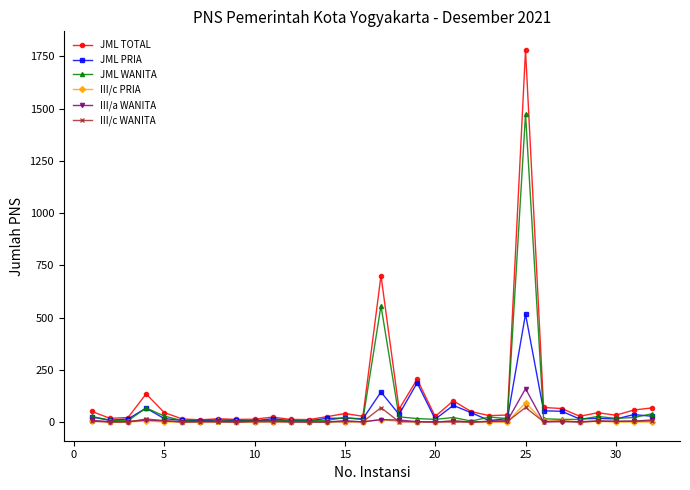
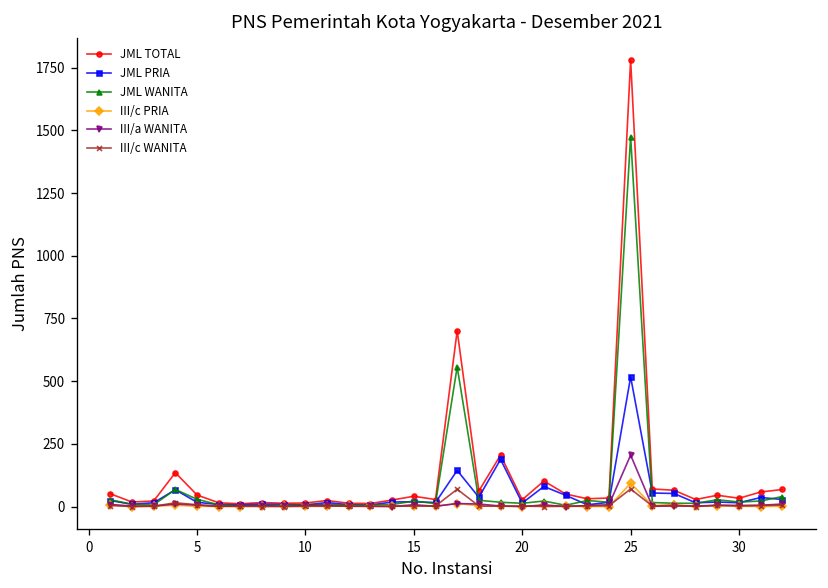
  {
    "JML TOTAL": {
      "5": 50,
      "15": 40,
      "20": 30,
      "25": 1780,
      "30": 30
    },
    "JML PRIA": {
      "25": 520
    },
    "JML WANITA": {
      "25": 1480
    },
    "III/c PRIA": {
      "25": 90
    },
    "III/a WANITA": {
-     "25": 160
+     "25": 210
    },
    "III/c WANITA": {
      "25": 70
    }
  }
